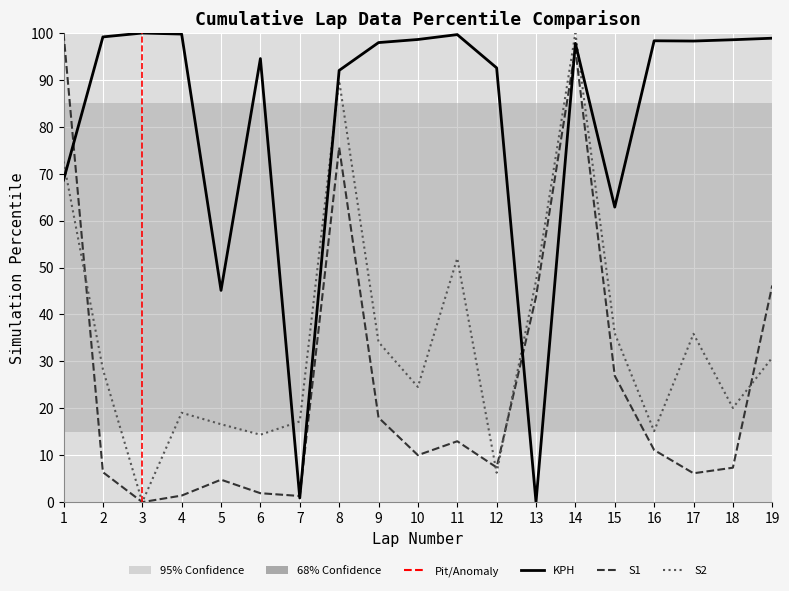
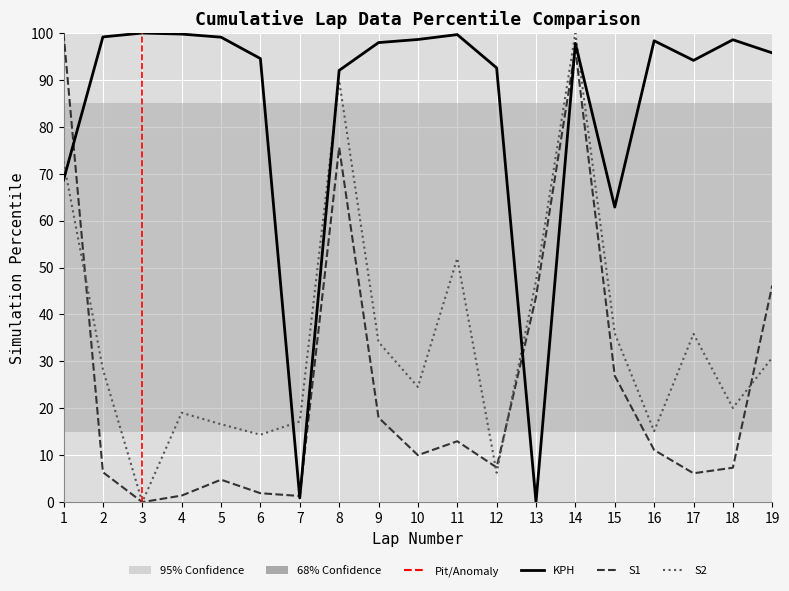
  {
    "KPH": {
      "1": 69,
      "2": 99,
      "3": 100,
      "4": 100,
-     "5": 45,
+     "5": 99,
      "6": 95,
      "8": 92,
      "9": 98,
      "10": 99,
      "11": 100,
      "12": 93,
      "13": 0,
      "14": 98,
      "15": 63,
      "16": 98,
-     "17": 98,
+     "17": 94,
      "18": 99,
-     "19": 99
+     "19": 96
    }
  }
